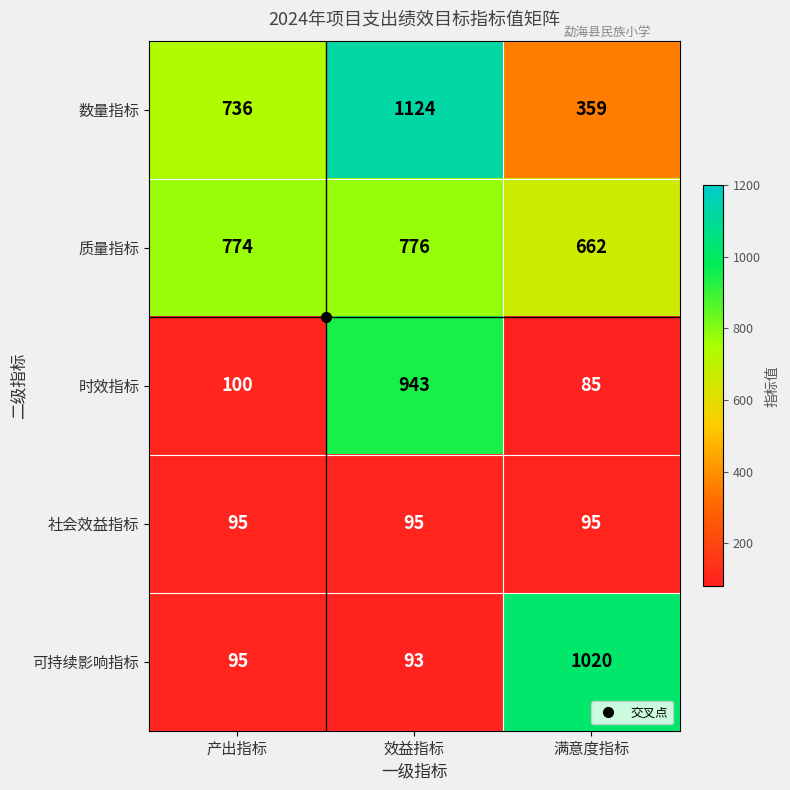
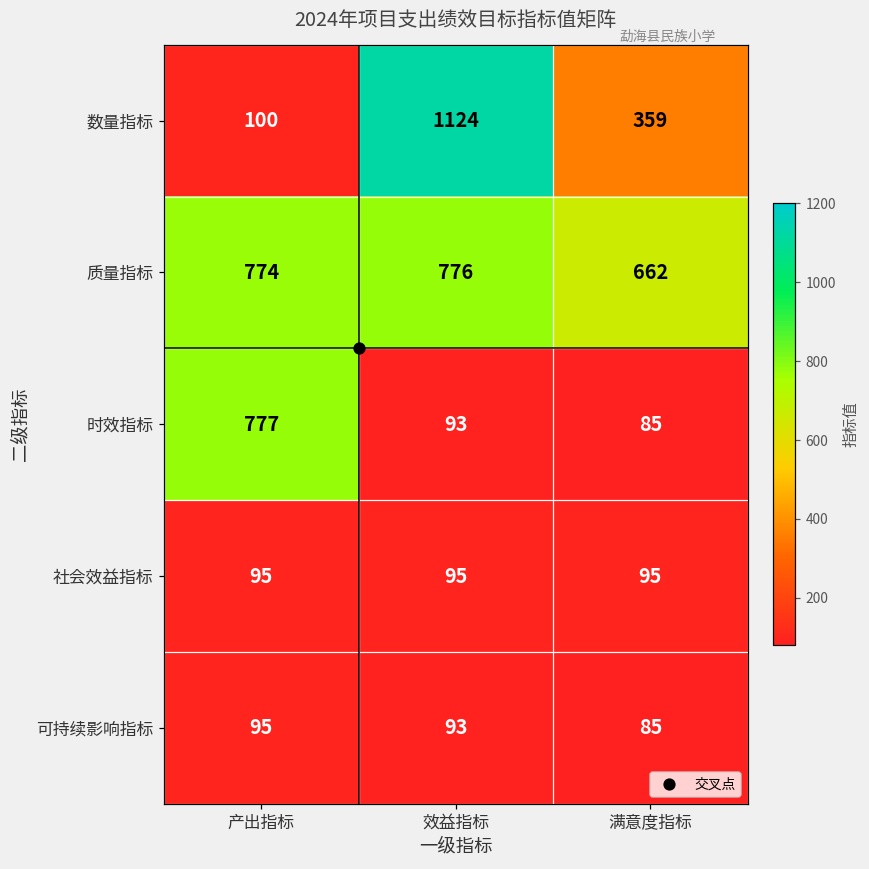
  {
    "数量指标": {
-     "产出指标": 736,
+     "产出指标": 100,
      "效益指标": 1124,
      "满意度指标": 359
    },
    "质量指标": {
      "产出指标": 774,
      "效益指标": 776,
      "满意度指标": 662
    },
    "时效指标": {
-     "产出指标": 100,
-     "效益指标": 943,
+     "产出指标": 777,
+     "效益指标": 93,
      "满意度指标": 85
    },
    "社会效益指标": {
      "产出指标": 95,
      "效益指标": 95,
      "满意度指标": 95
    },
    "可持续影响指标": {
      "产出指标": 95,
      "效益指标": 93,
-     "满意度指标": 1020
+     "满意度指标": 85
    }
  }
